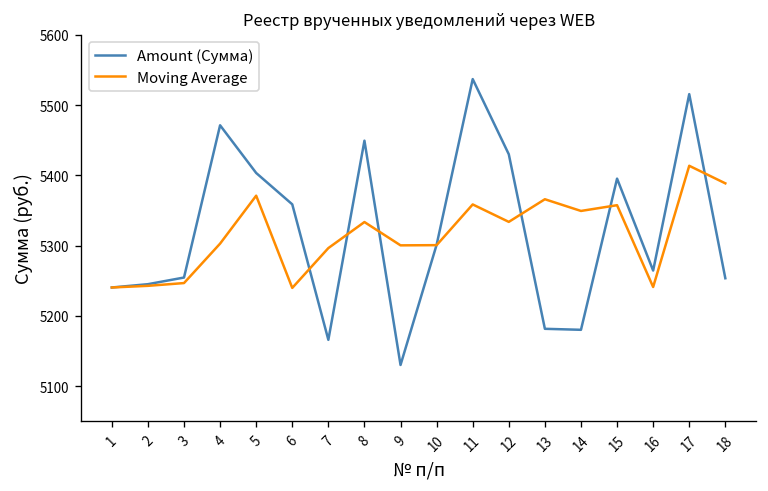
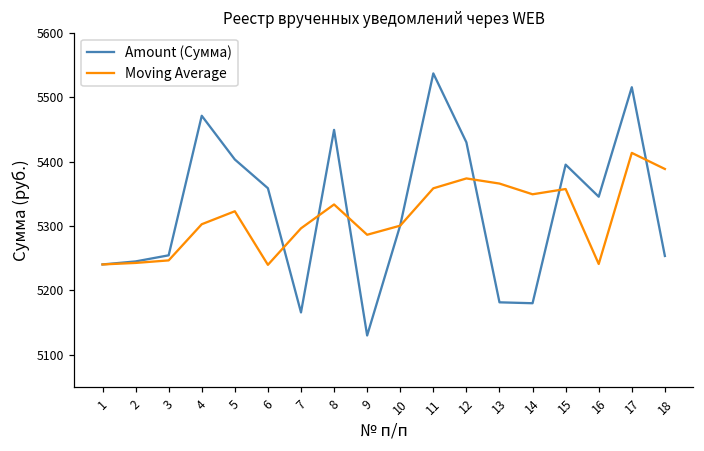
  {
    "Amount (Сумма)": {
      "3": 5250,
      "4": 5470,
      "5": 5400,
      "6": 5360,
      "7": 5170,
      "8": 5450,
      "9": 5130,
      "11": 5540,
      "12": 5430,
      "13": 5180,
      "14": 5180,
      "15": 5400,
-     "16": 5260,
+     "16": 5350,
      "17": 5520,
      "18": 5250
    },
    "Moving Average": {
      "3": 5250,
      "4": 5300,
-     "5": 5370,
+     "5": 5320,
      "6": 5240,
      "7": 5300,
      "8": 5330,
-     "9": 5300,
+     "9": 5290,
      "11": 5360,
-     "12": 5330,
+     "12": 5370,
      "13": 5370,
      "14": 5350,
      "15": 5360,
      "16": 5240,
      "17": 5410,
      "18": 5390
    }
  }
